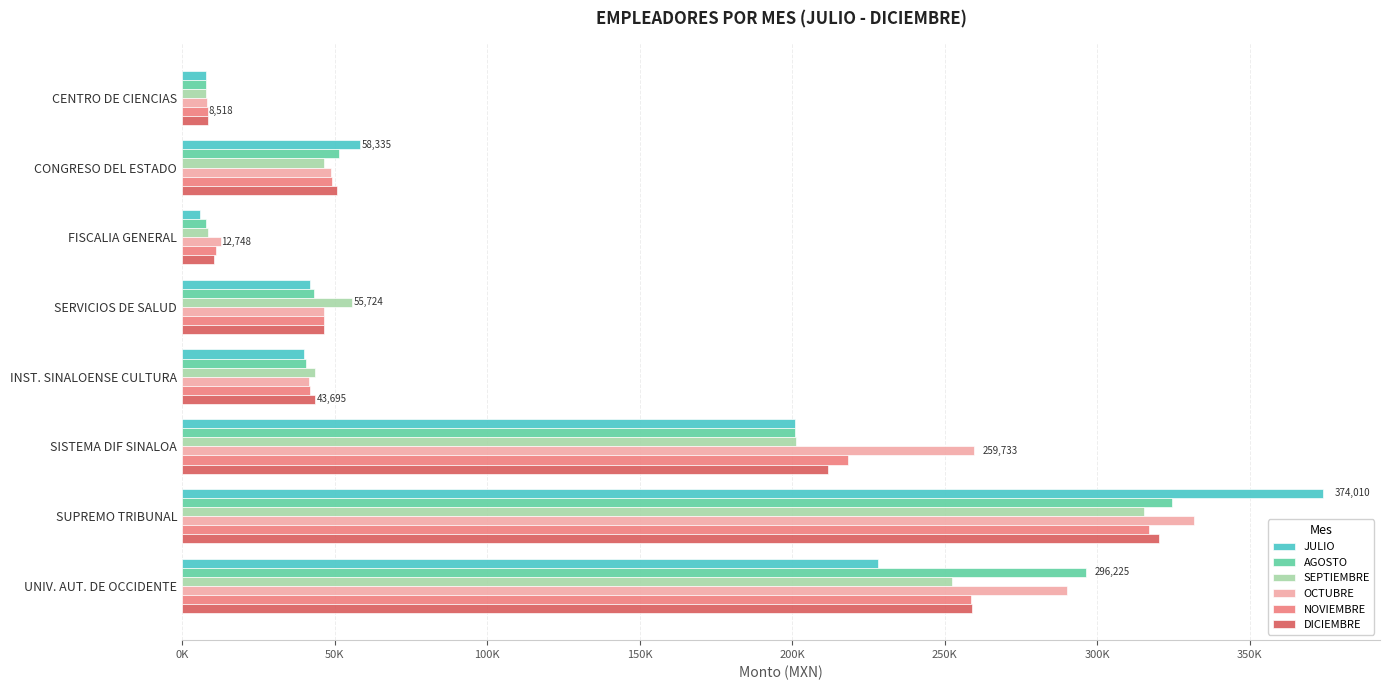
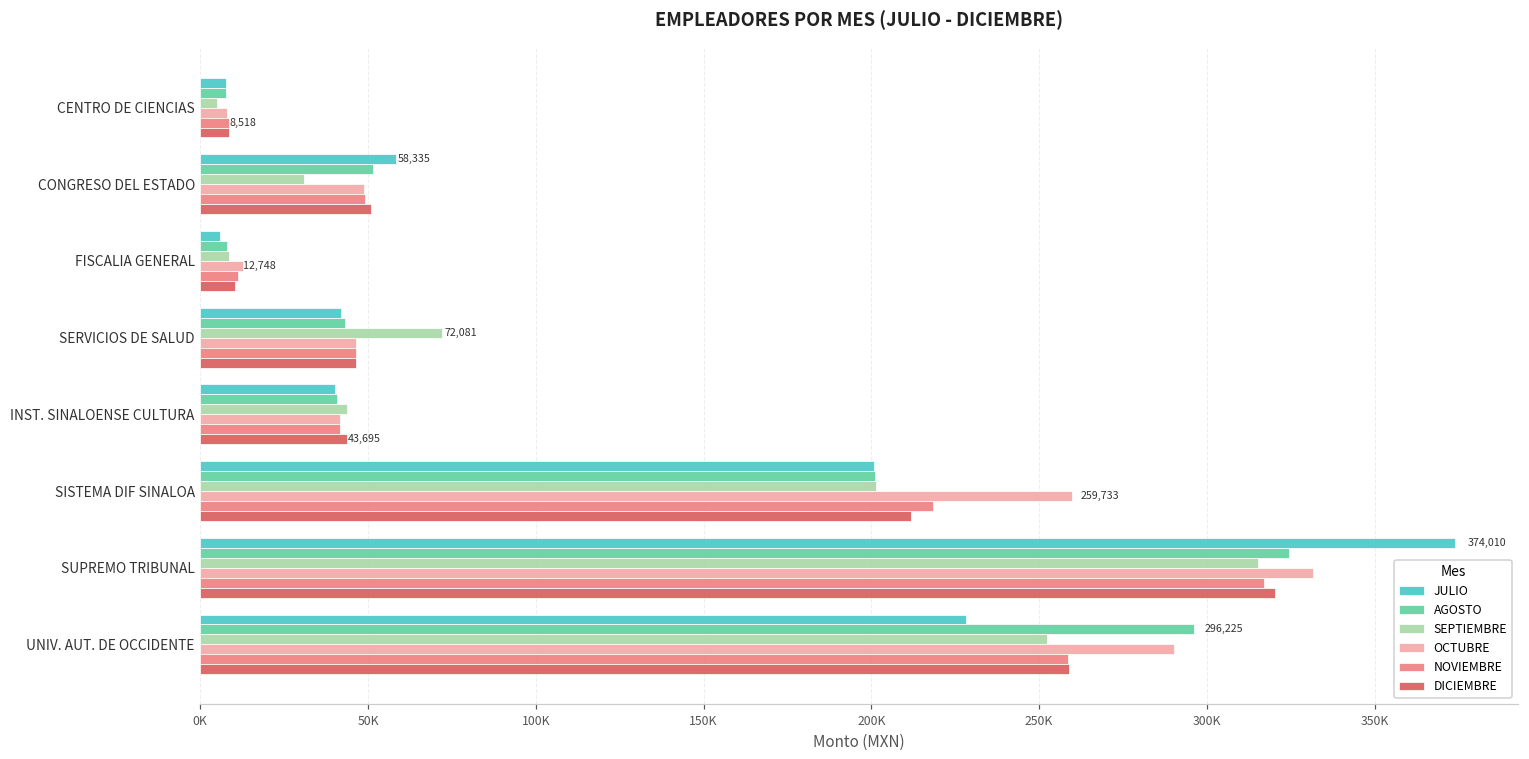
  {
    "SEPTIEMBRE": {
-     "CENTRO DE CIENCIAS": "8000",
-     "CONGRESO DEL ESTADO": "47000",
-     "SERVICIOS DE SALUD": "55,724"
+     "CENTRO DE CIENCIAS": "5000",
+     "CONGRESO DEL ESTADO": "31000",
+     "SERVICIOS DE SALUD": "72,081"
    }
  }
